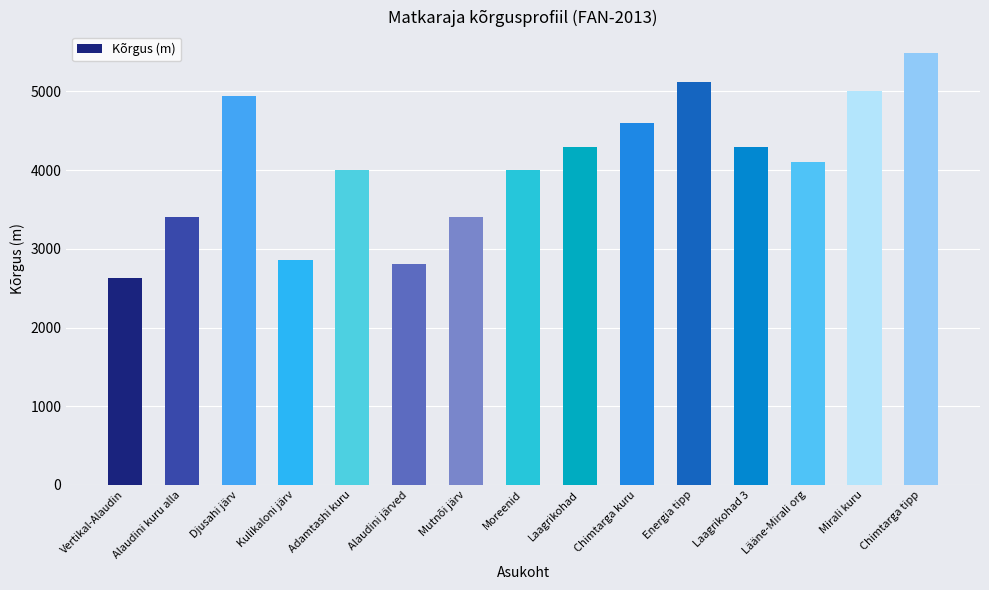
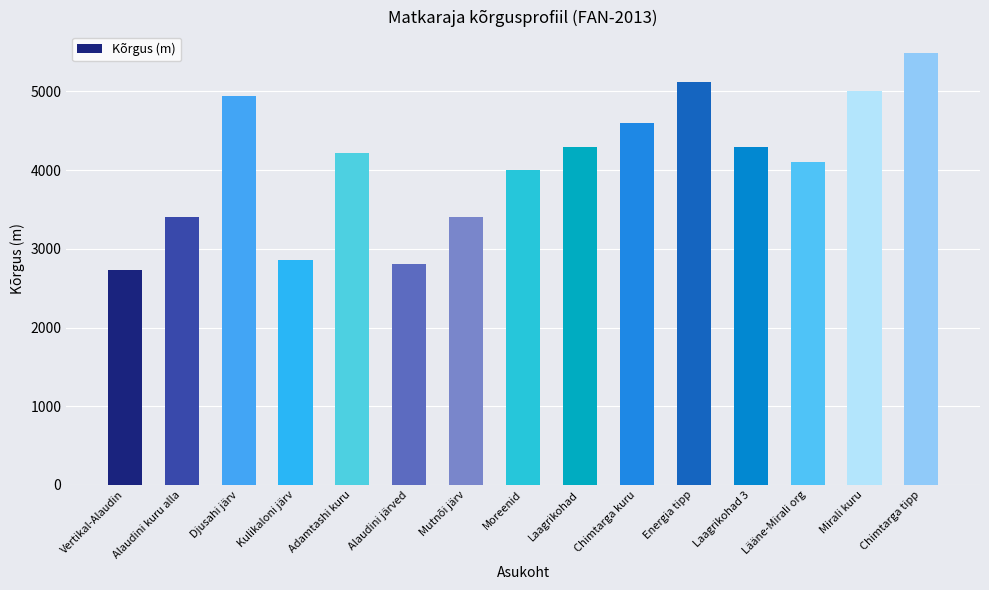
  {
-   "Vertikal-Alaudin": 2600,
+   "Vertikal-Alaudin": 2700,
    "Alaudini kuru alla": 3400,
    "Djusahi järv": 4900,
    "Kulikaloni järv": 2900,
-   "Adamtashi kuru": 4000,
+   "Adamtashi kuru": 4200,
    "Alaudini järved": 2800,
    "Mutnõi järv": 3400,
    "Moreenid": 4000,
    "Laagrikohad": 4300,
    "Chimtarga kuru": 4600,
    "Energia tipp": 5100,
    "Laagrikohad 3": 4300,
    "Lääne-Mirali org": 4100,
    "Mirali kuru": 5000,
    "Chimtarga tipp": 5500
  }
